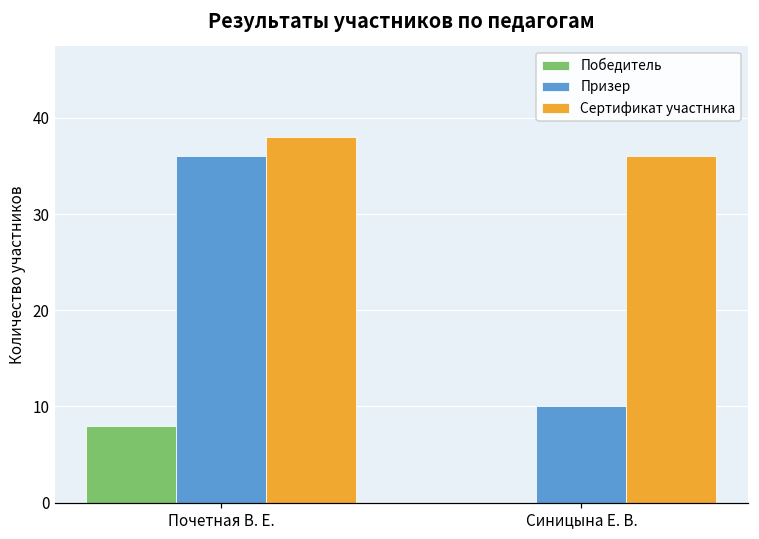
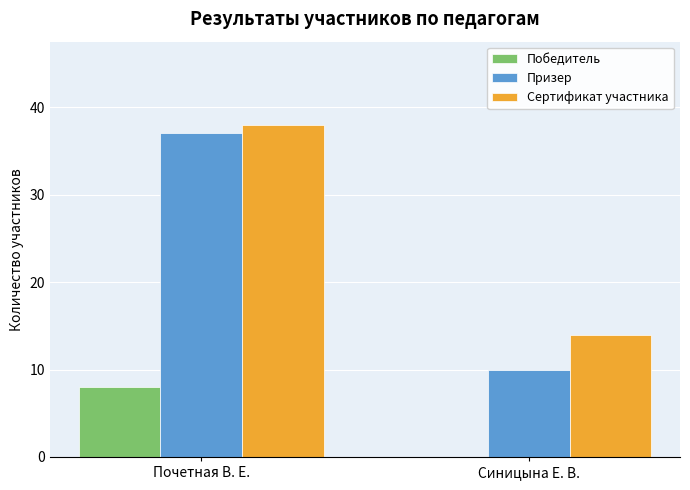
  {
    "Победитель": {
      "Почетная В. Е.": 8,
      "Синицына Е. В.": 0
    },
    "Призер": {
-     "Почетная В. Е.": 36,
+     "Почетная В. Е.": 37,
      "Синицына Е. В.": 10
    },
    "Сертификат участника": {
      "Почетная В. Е.": 38,
-     "Синицына Е. В.": 36
+     "Синицына Е. В.": 14
    }
  }
